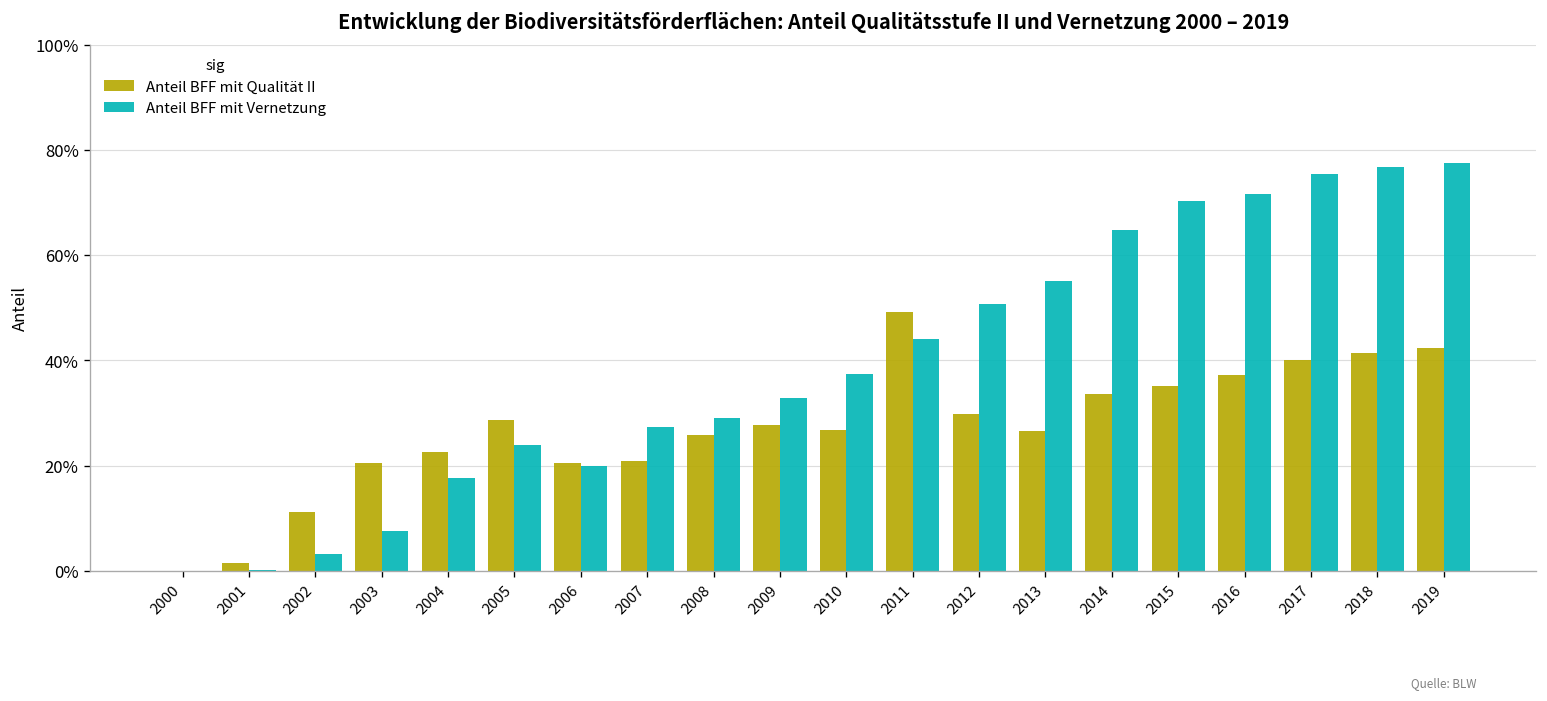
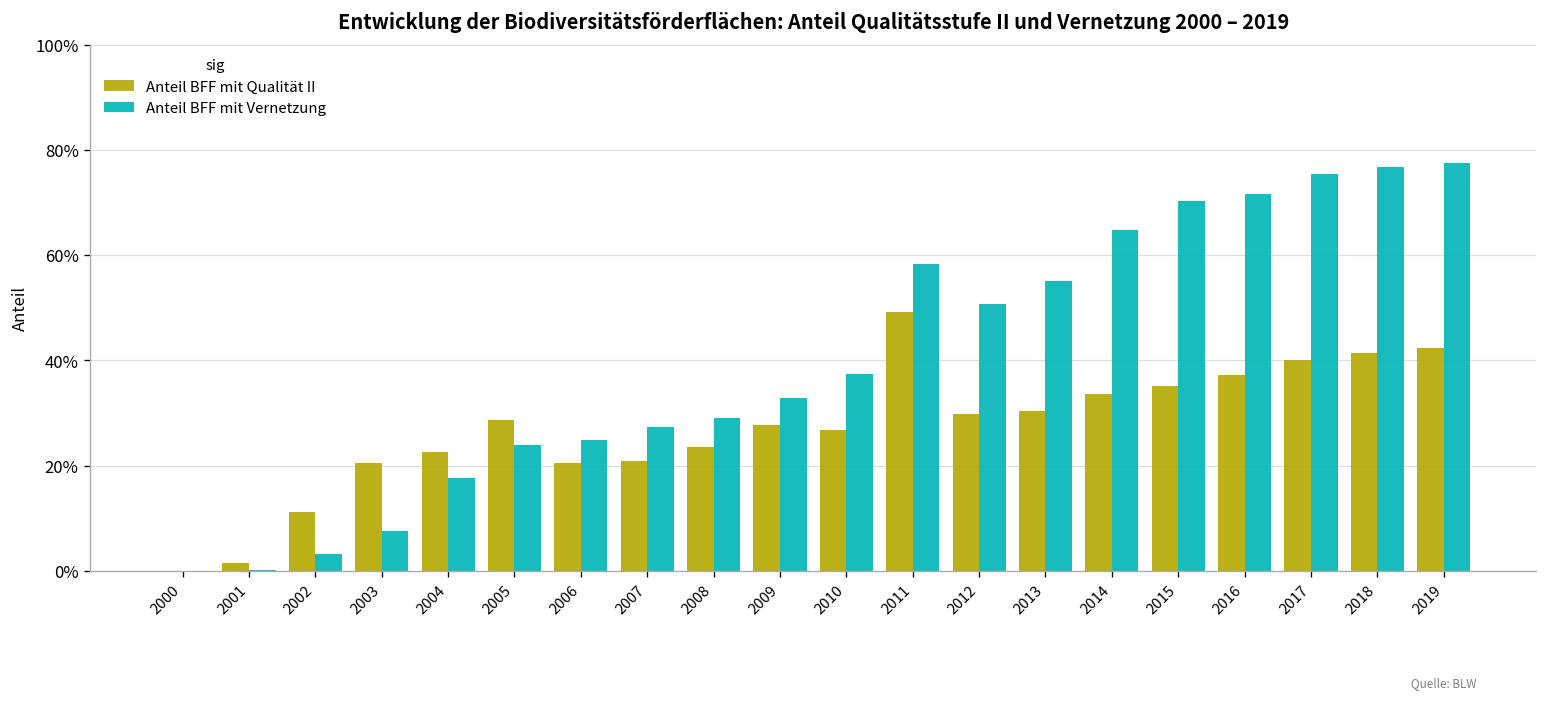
  {
    "Anteil BFF mit Qualität II": {
      "2000": "0%",
      "2001": "1%",
      "2002": "11%",
      "2003": "21%",
      "2004": "23%",
      "2005": "29%",
      "2006": "20%",
      "2007": "21%",
-     "2008": "26%",
+     "2008": "24%",
      "2009": "28%",
      "2010": "27%",
      "2011": "49%",
      "2012": "30%",
-     "2013": "27%",
+     "2013": "30%",
      "2014": "34%",
      "2015": "35%",
      "2016": "37%",
      "2017": "40%",
      "2018": "41%",
      "2019": "42%"
    },
    "Anteil BFF mit Vernetzung": {
      "2000": "0%",
      "2002": "3%",
      "2003": "8%",
      "2004": "18%",
      "2005": "24%",
-     "2006": "20%",
+     "2006": "25%",
      "2007": "27%",
      "2008": "29%",
      "2009": "33%",
      "2010": "37%",
-     "2011": "44%",
+     "2011": "58%",
      "2012": "51%",
      "2013": "55%",
      "2014": "65%",
      "2015": "70%",
      "2016": "72%",
      "2017": "75%",
      "2018": "77%",
      "2019": "77%"
    }
  }
